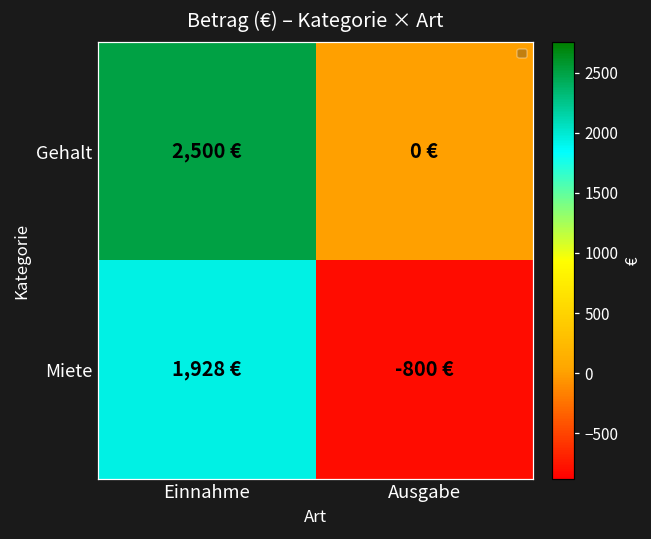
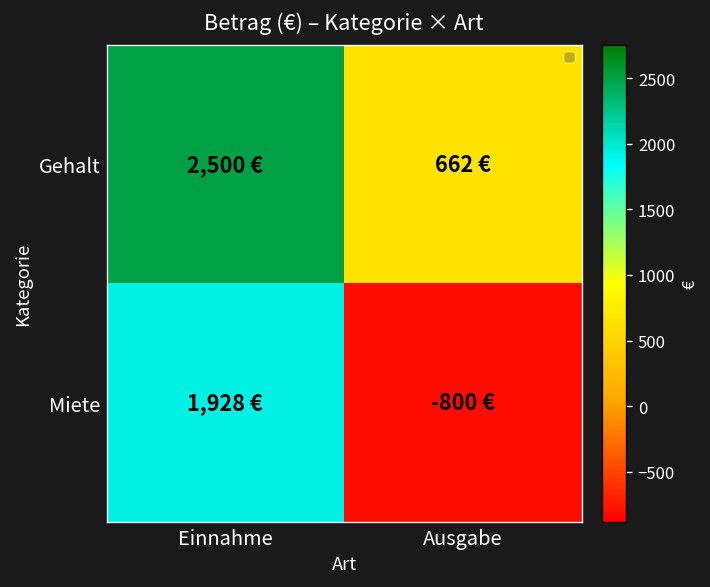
  {
    "Gehalt": {
      "Einnahme": "2,500",
-     "Ausgabe": "0"
+     "Ausgabe": "662"
    },
    "Miete": {
      "Einnahme": "1,928",
      "Ausgabe": "-800"
    }
  }
